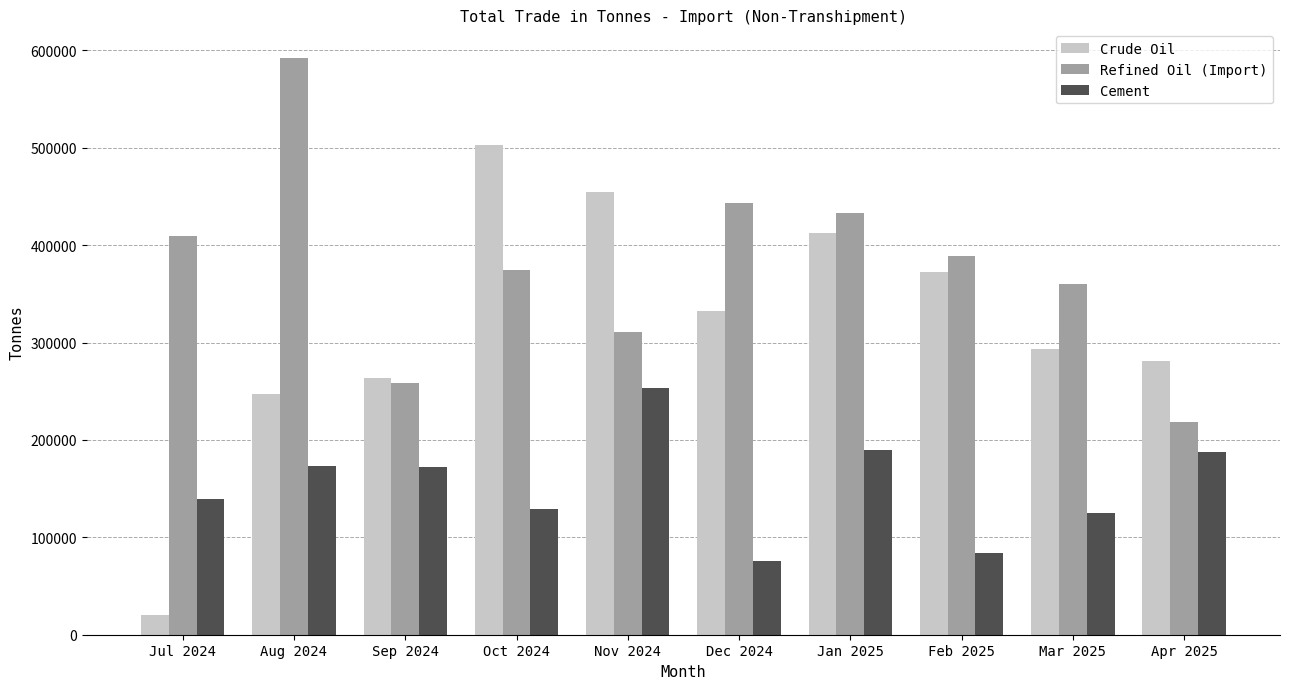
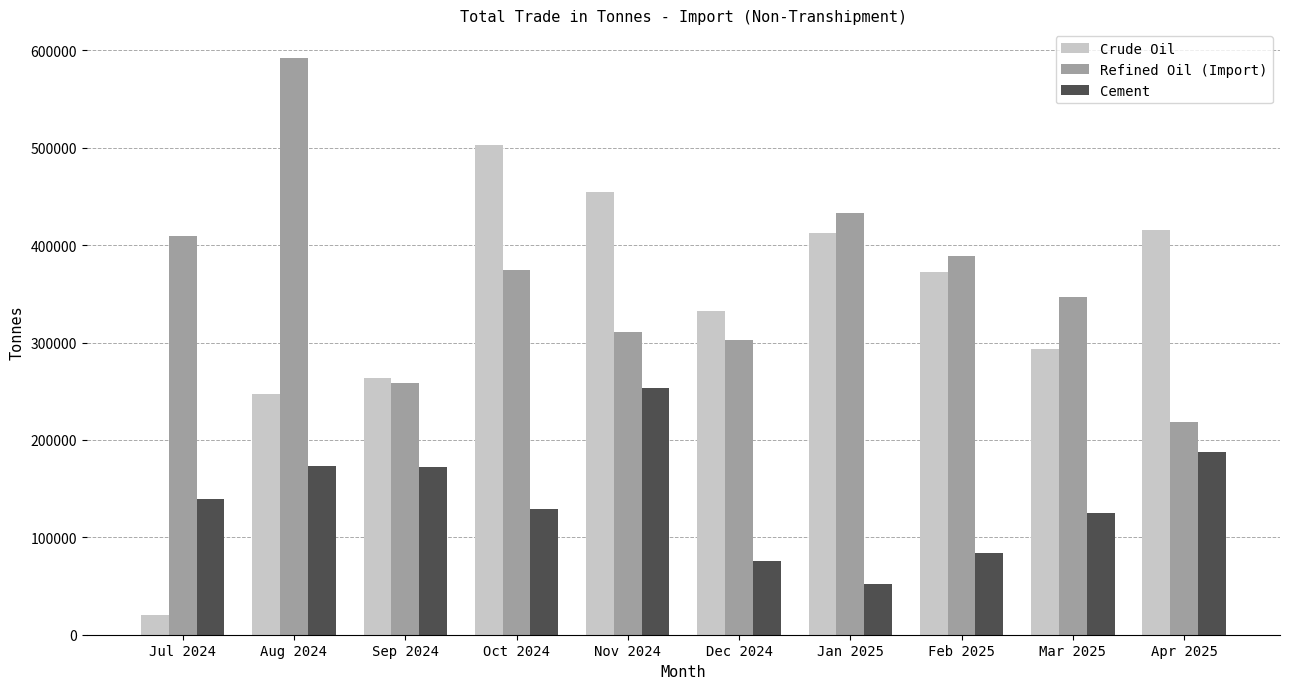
  {
    "Crude Oil": {
      "Jul 2024": 20000,
      "Aug 2024": 250000,
      "Sep 2024": 260000,
      "Oct 2024": 500000,
      "Nov 2024": 450000,
      "Dec 2024": 330000,
      "Jan 2025": 410000,
      "Feb 2025": 370000,
      "Mar 2025": 290000,
-     "Apr 2025": 280000
+     "Apr 2025": 420000
    },
    "Refined Oil (Import)": {
      "Jul 2024": 410000,
      "Aug 2024": 590000,
      "Sep 2024": 260000,
      "Oct 2024": 370000,
      "Nov 2024": 310000,
-     "Dec 2024": 440000,
+     "Dec 2024": 300000,
      "Jan 2025": 430000,
      "Feb 2025": 390000,
-     "Mar 2025": 360000,
+     "Mar 2025": 350000,
      "Apr 2025": 220000
    },
    "Cement": {
      "Jul 2024": 140000,
      "Aug 2024": 170000,
      "Sep 2024": 170000,
      "Oct 2024": 130000,
      "Nov 2024": 250000,
      "Dec 2024": 80000,
-     "Jan 2025": 190000,
+     "Jan 2025": 50000,
      "Feb 2025": 80000,
      "Mar 2025": 130000,
      "Apr 2025": 190000
    }
  }
